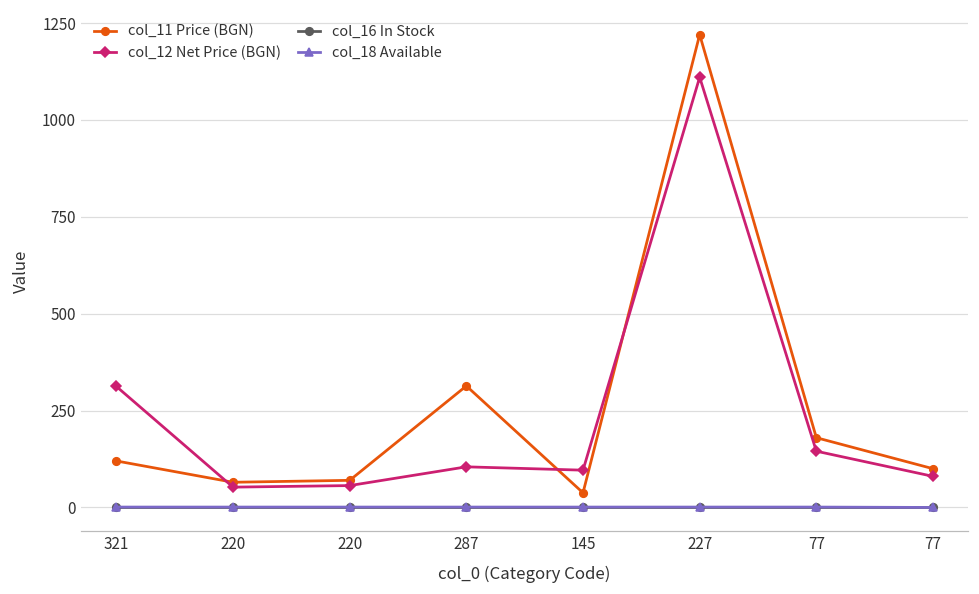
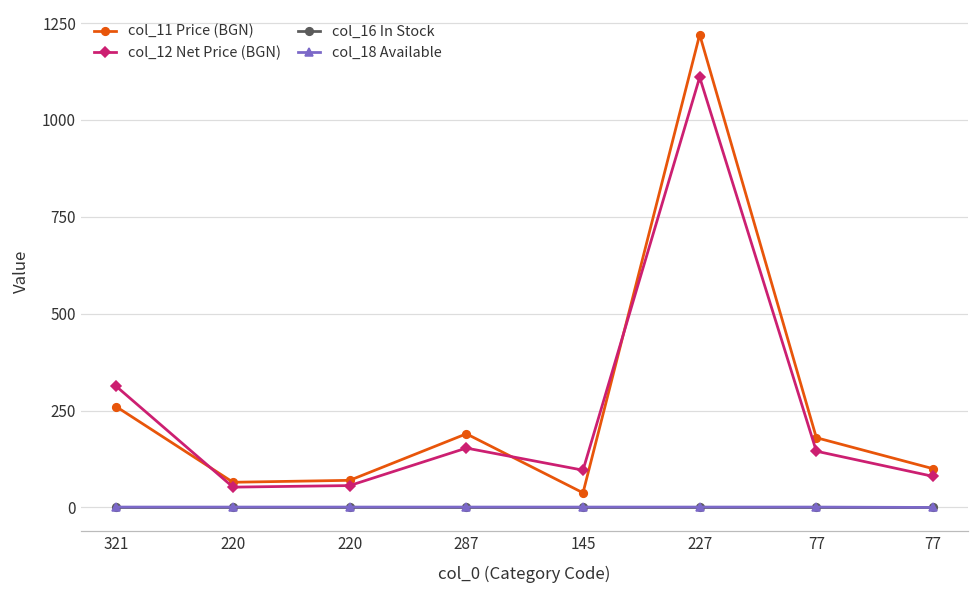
  {
    "col_11 Price (BGN)": {
-     "321": 120,
-     "287": 310,
+     "321": 260,
+     "287": 190,
      "145": 40,
      "227": 1220
    },
    "col_12 Net Price (BGN)": {
      "321": 310,
-     "287": 100,
+     "287": 150,
      "145": 100,
      "227": 1110
    },
    "col_18 Available": {
      "321": 0,
      "287": 0,
      "145": 0,
      "227": 0
    }
  }
